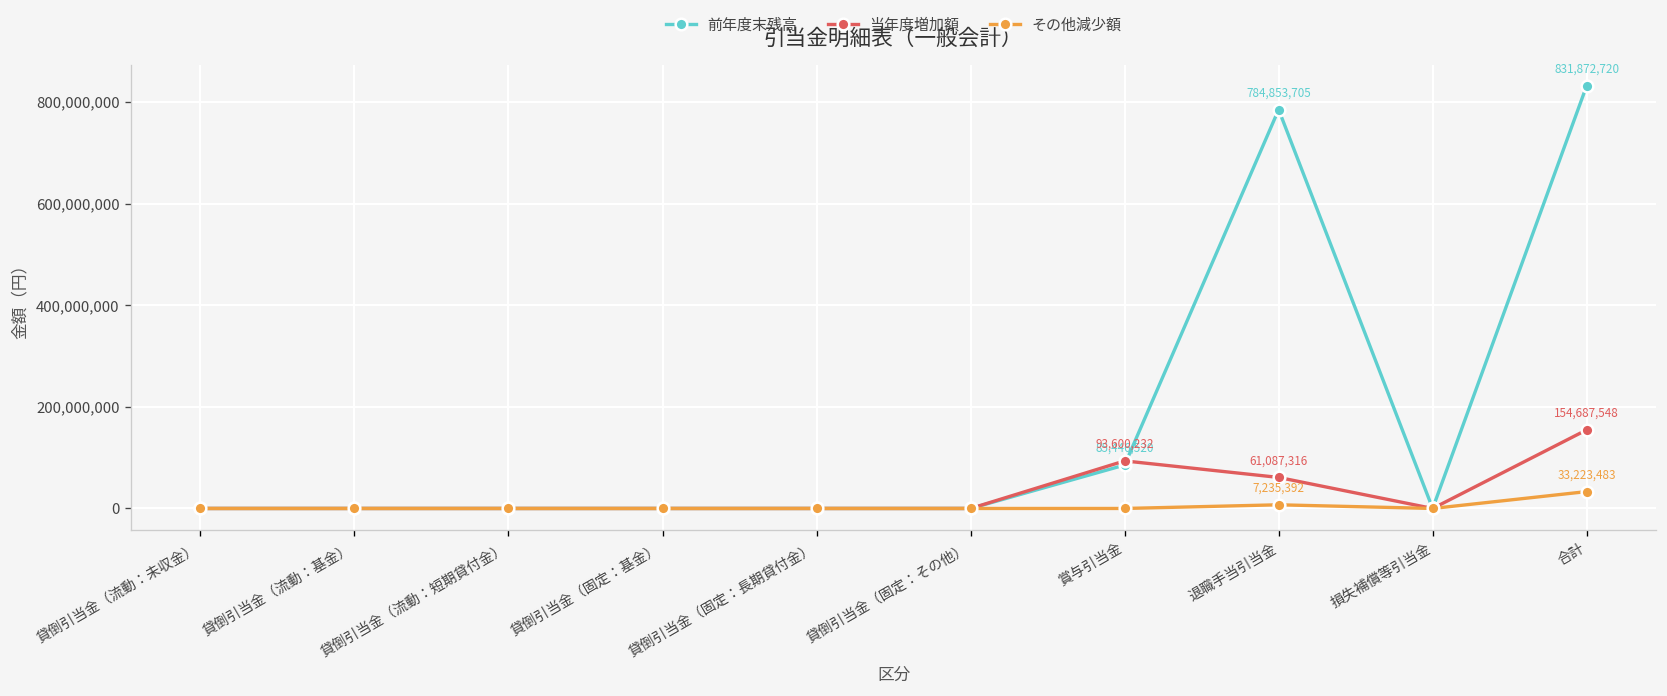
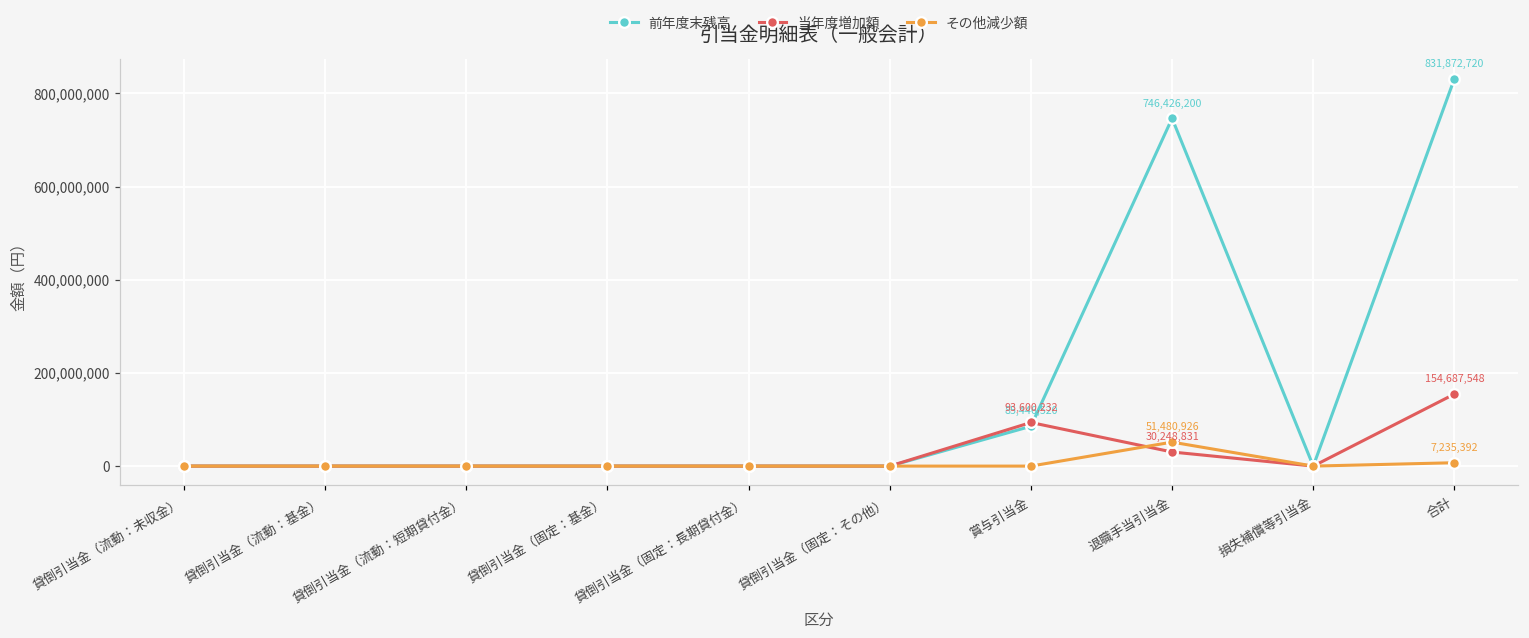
  {
    "前年度末残高": {
-     "退職手当引当金": "784,853,705",
+     "退職手当引当金": "746,426,200",
      "合計": "831,872,720"
    },
    "当年度増加額": {
-     "退職手当引当金": "61,087,316",
+     "退職手当引当金": "30,248,831",
      "合計": "154,687,548"
    },
    "その他減少額": {
-     "退職手当引当金": "7,235,392",
-     "合計": "33,223,483"
+     "退職手当引当金": "51,480,926",
+     "合計": "7,235,392"
    }
  }
